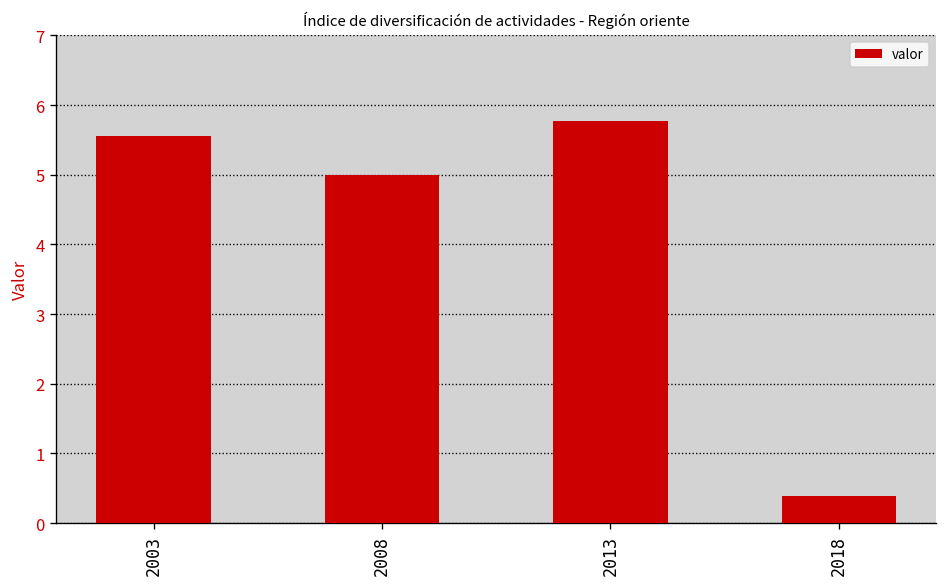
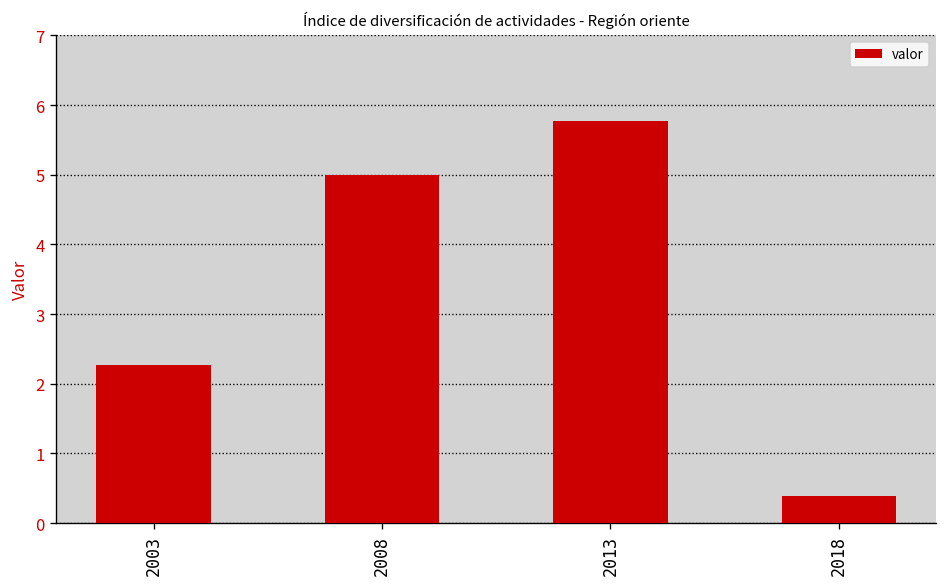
  {
-   "2003": 5.6,
+   "2003": 2.3,
    "2008": 5.0,
    "2013": 5.8,
    "2018": 0.4
  }
